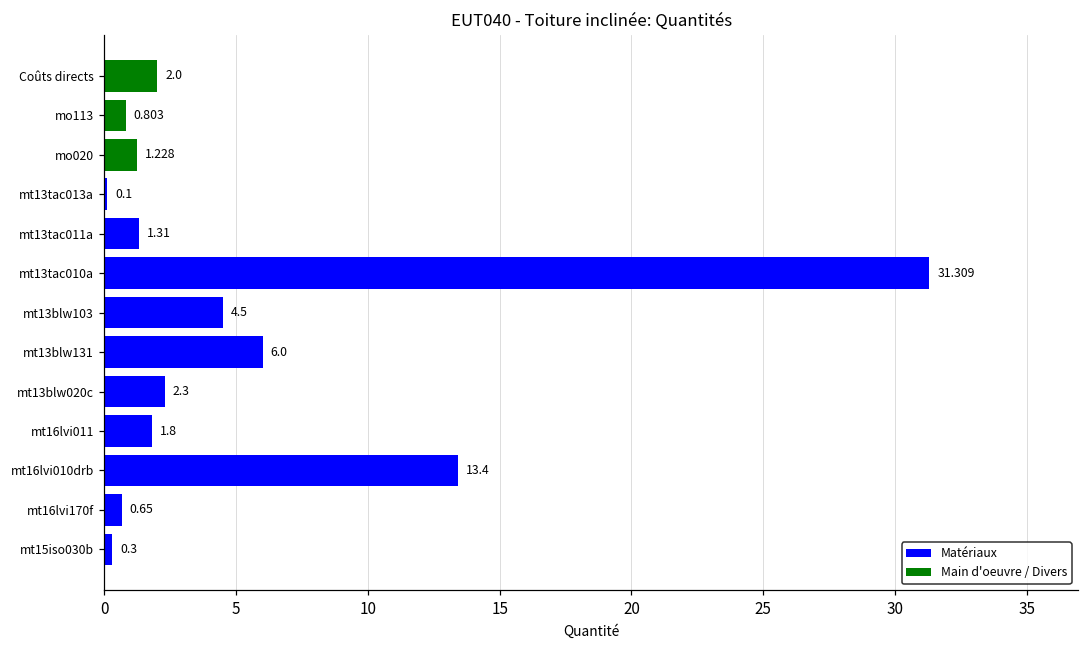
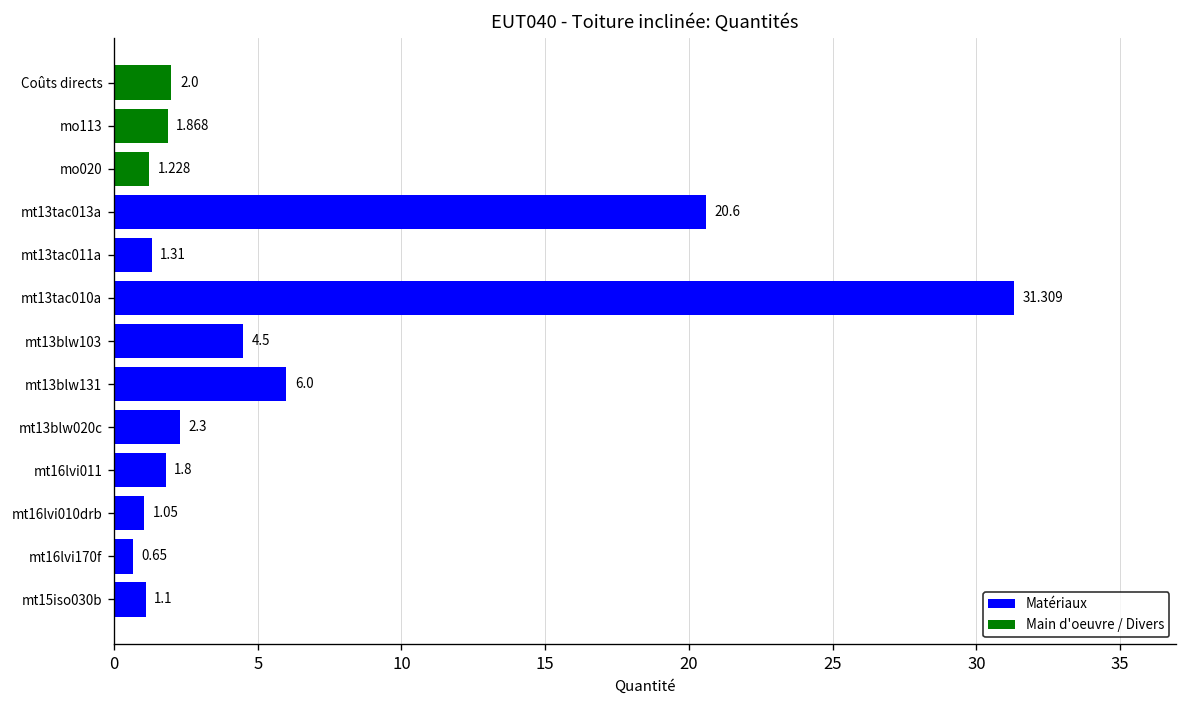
  {
    "Matériaux": {
-     "mt13tac013a": 0.1,
+     "mt13tac013a": 20.6,
      "mt13tac011a": 1.31,
      "mt13tac010a": 31.309,
      "mt13blw103": 4.5,
      "mt13blw131": 6.0,
      "mt13blw020c": 2.3,
      "mt16lvi011": 1.8,
-     "mt16lvi010drb": 13.4,
+     "mt16lvi010drb": 1.05,
      "mt16lvi170f": 0.65,
-     "mt15iso030b": 0.3
+     "mt15iso030b": 1.1
    },
    "Main d'oeuvre / Divers": {
      "Coûts directs": 2.0,
-     "mo113": 0.803,
+     "mo113": 1.868,
      "mo020": 1.228
    }
  }
